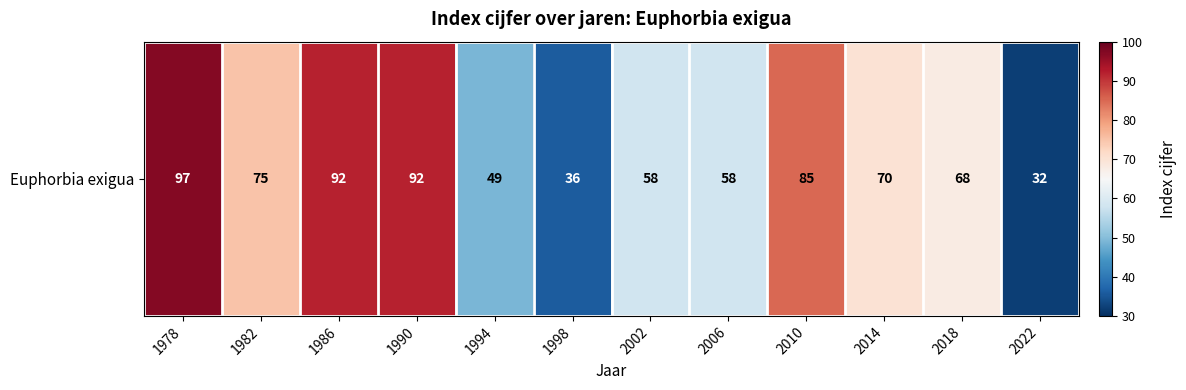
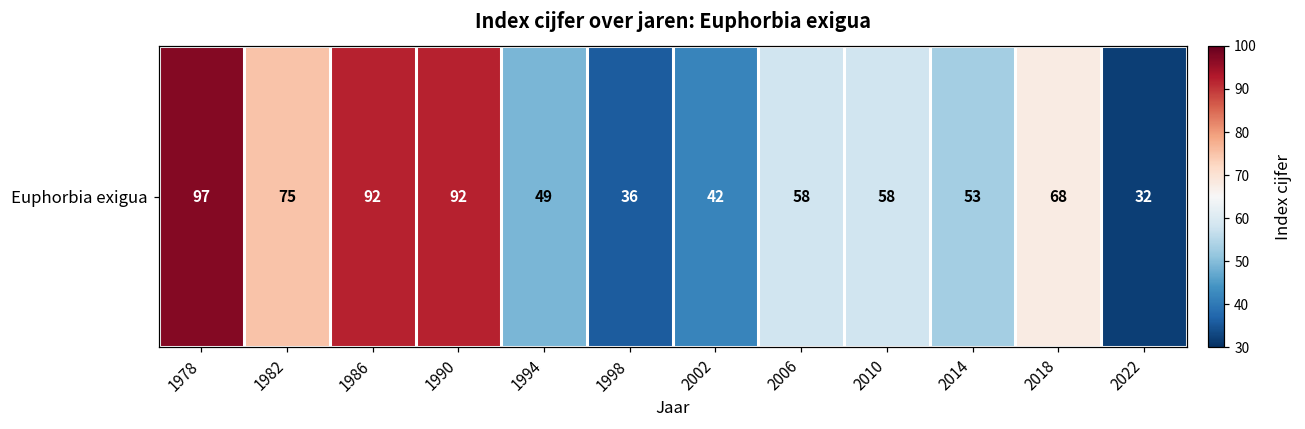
  {
    "Euphorbia exigua": {
      "1978": 97,
      "1982": 75,
      "1986": 92,
      "1990": 92,
      "1994": 49,
      "1998": 36,
-     "2002": 58,
+     "2002": 42,
      "2006": 58,
-     "2010": 85,
-     "2014": 70,
+     "2010": 58,
+     "2014": 53,
      "2018": 68,
      "2022": 32
    }
  }
